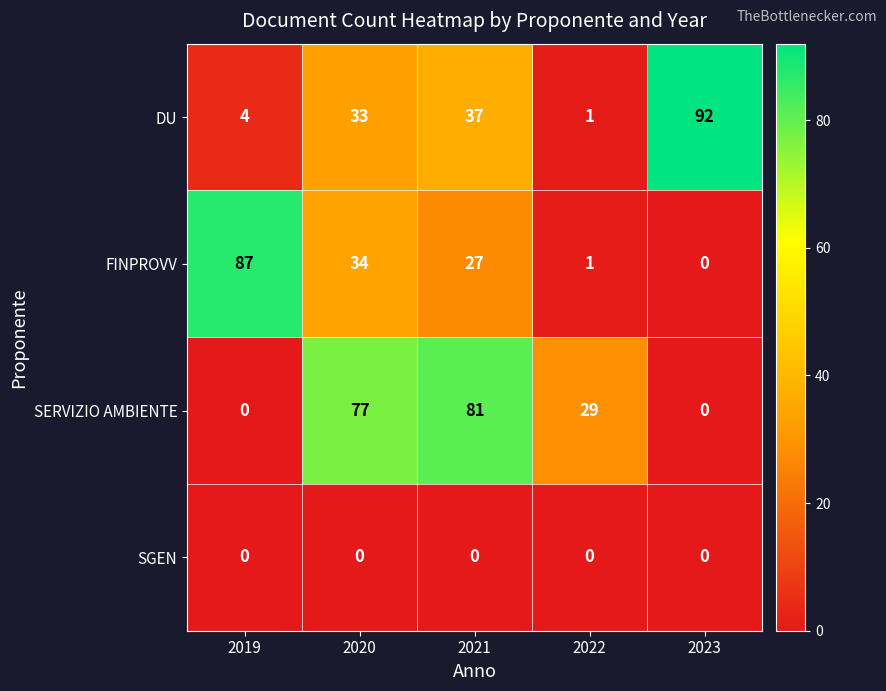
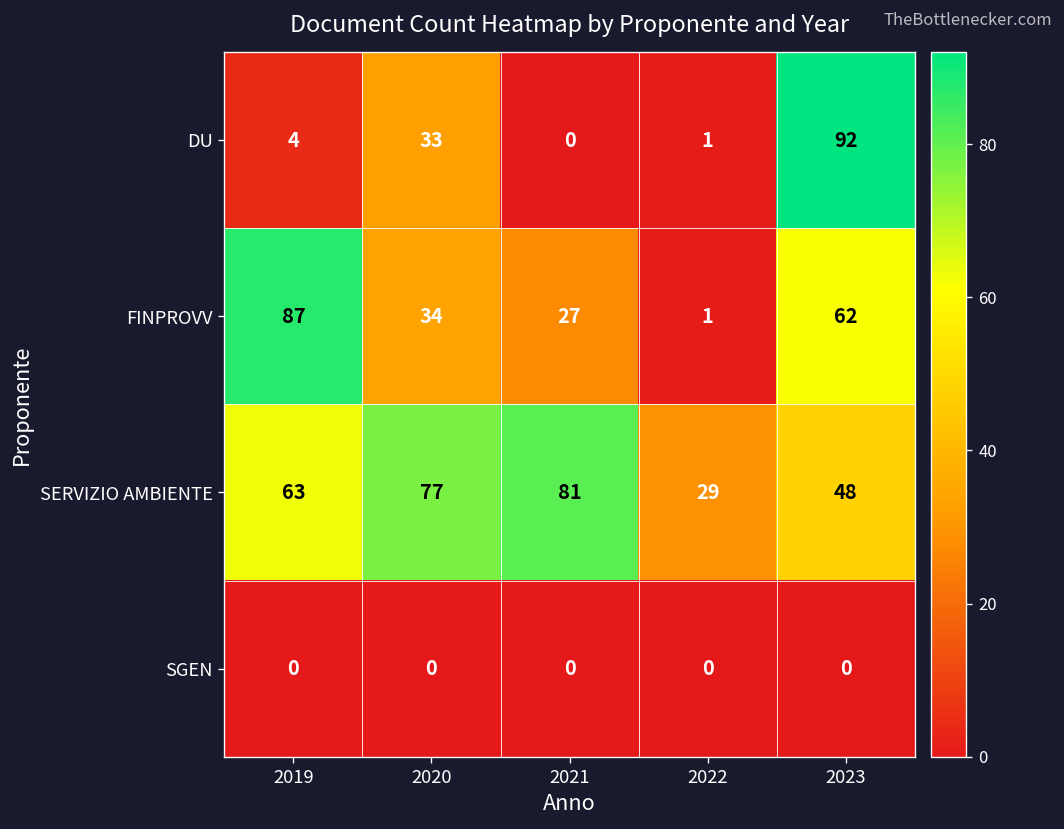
  {
    "DU": {
      "2019": 4,
      "2020": 33,
-     "2021": 37,
+     "2021": 0,
      "2022": 1,
      "2023": 92
    },
    "FINPROVV": {
      "2019": 87,
      "2020": 34,
      "2021": 27,
      "2022": 1,
-     "2023": 0
+     "2023": 62
    },
    "SERVIZIO AMBIENTE": {
-     "2019": 0,
+     "2019": 63,
      "2020": 77,
      "2021": 81,
      "2022": 29,
-     "2023": 0
+     "2023": 48
    },
    "SGEN": {
      "2019": 0,
      "2020": 0,
      "2021": 0,
      "2022": 0,
      "2023": 0
    }
  }
